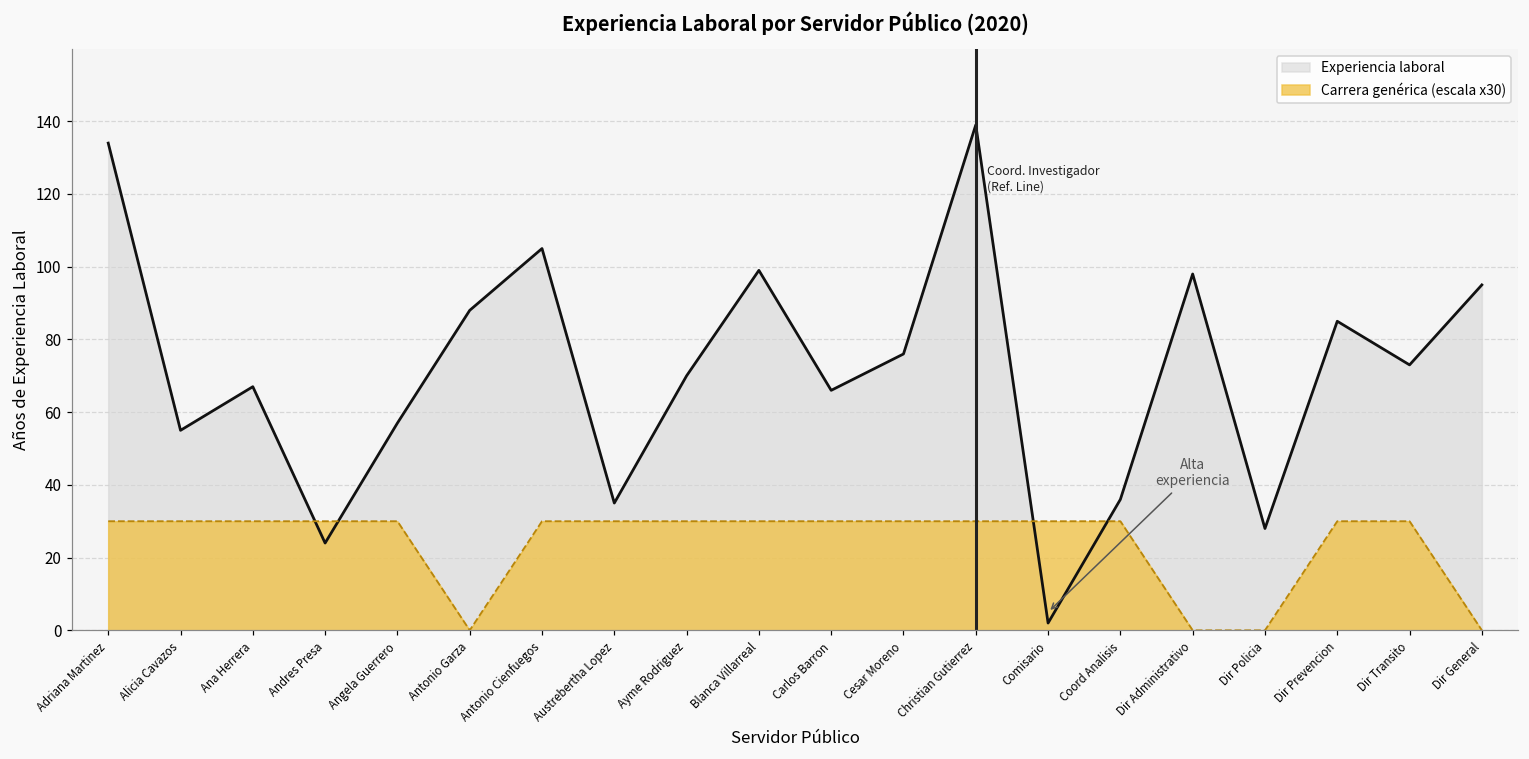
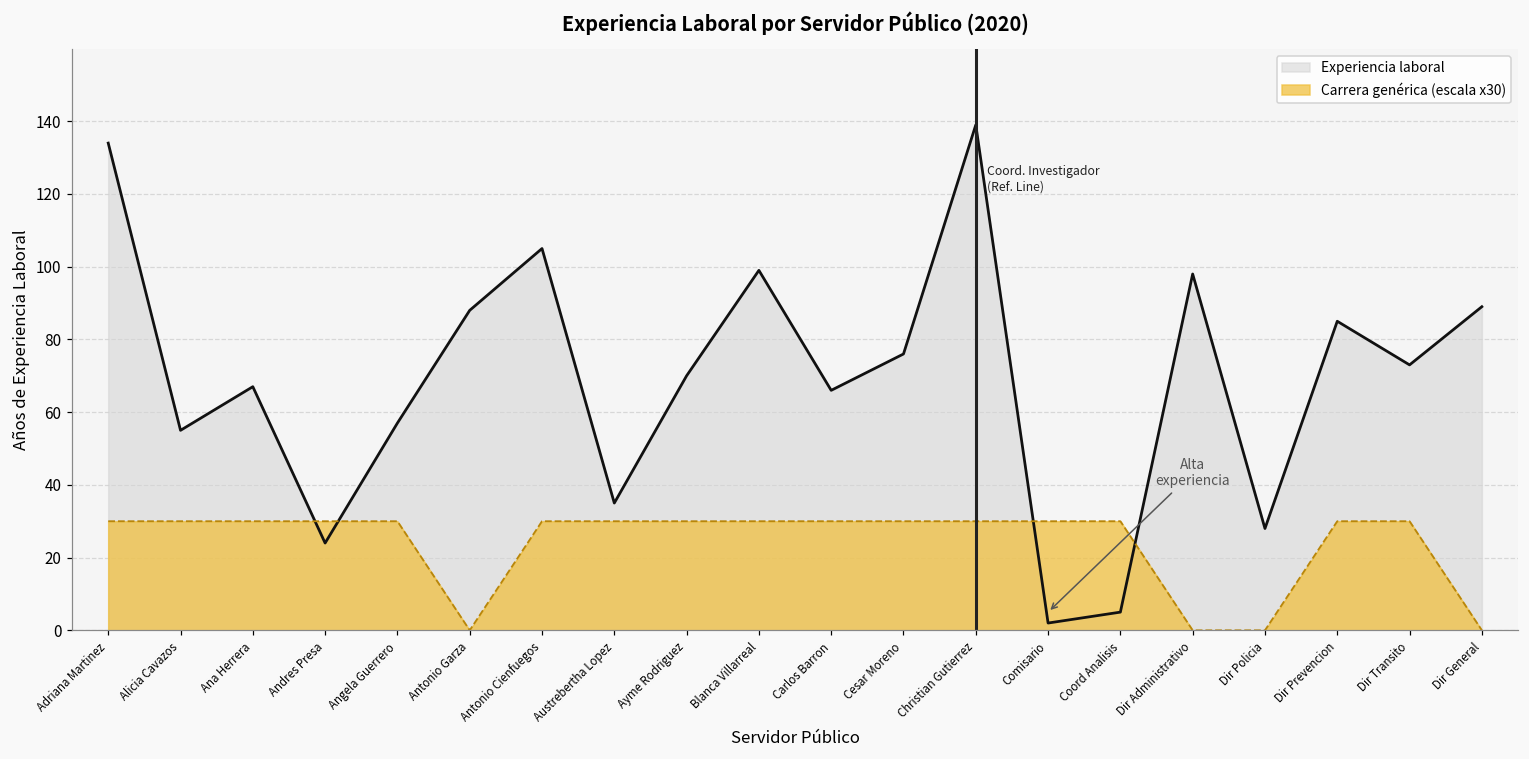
  {
    "Experiencia laboral": {
      "Adriana Martinez": 134,
      "Alicia Cavazos": 55,
      "Ana Herrera": 67,
      "Andres Presa": 24,
      "Angela Guerrero": 57,
      "Antonio Garza": 88,
      "Antonio Cienfuegos": 105,
      "Austrebertha Lopez": 35,
      "Ayme Rodriguez": 70,
      "Blanca Villarreal": 99,
      "Carlos Barron": 66,
      "Cesar Moreno": 76,
      "Christian Gutierrez": 139,
      "Comisario": 2,
-     "Coord Analisis": 36,
+     "Coord Analisis": 5,
      "Dir Administrativo": 98,
      "Dir Policia": 28,
      "Dir Prevencion": 85,
      "Dir Transito": 73,
-     "Dir General": 95
+     "Dir General": 89
    },
    "Carrera genérica (escala x30)": {
      "Adriana Martinez": 30,
      "Alicia Cavazos": 30,
      "Ana Herrera": 30,
      "Andres Presa": 30,
      "Angela Guerrero": 30,
      "Antonio Garza": 0,
      "Antonio Cienfuegos": 30,
      "Austrebertha Lopez": 30,
      "Ayme Rodriguez": 30,
      "Blanca Villarreal": 30,
      "Carlos Barron": 30,
      "Cesar Moreno": 30,
      "Christian Gutierrez": 30,
      "Comisario": 30,
      "Coord Analisis": 30,
      "Dir Administrativo": 0,
      "Dir Policia": 0,
      "Dir Prevencion": 30,
      "Dir Transito": 30,
      "Dir General": 0
    }
  }
